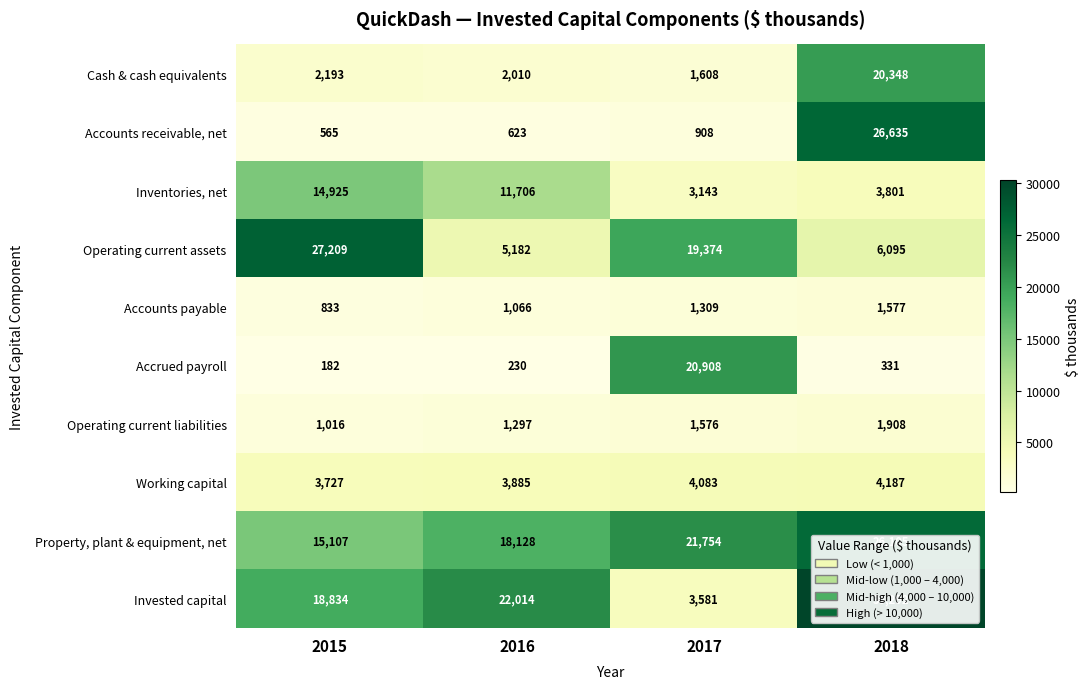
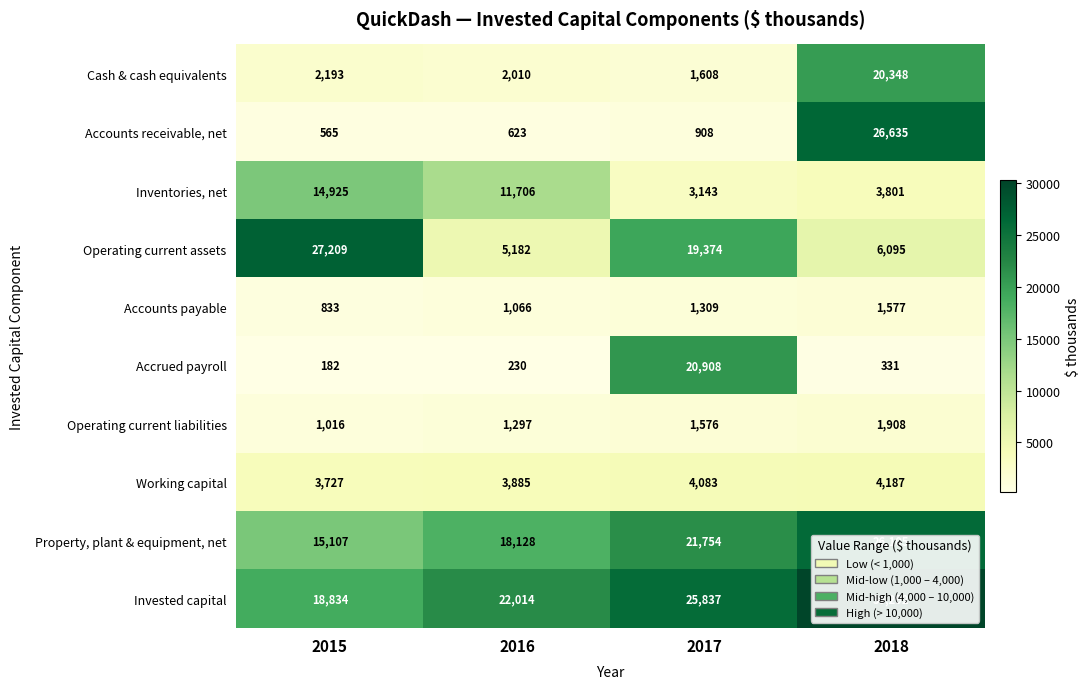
  {
    "Cash & cash equivalents": {
      "2015": "2,193",
      "2016": "2,010",
      "2017": "1,608",
      "2018": "20,348"
    },
    "Accounts receivable, net": {
      "2015": "565",
      "2016": "623",
      "2017": "908",
      "2018": "26,635"
    },
    "Inventories, net": {
      "2015": "14,925",
      "2016": "11,706",
      "2017": "3,143",
      "2018": "3,801"
    },
    "Operating current assets": {
      "2015": "27,209",
      "2016": "5,182",
      "2017": "19,374",
      "2018": "6,095"
    },
    "Accounts payable": {
      "2015": "833",
      "2016": "1,066",
      "2017": "1,309",
      "2018": "1,577"
    },
    "Accrued payroll": {
      "2015": "182",
      "2016": "230",
      "2017": "20,908",
      "2018": "331"
    },
    "Operating current liabilities": {
      "2015": "1,016",
      "2016": "1,297",
      "2017": "1,576",
      "2018": "1,908"
    },
    "Working capital": {
      "2015": "3,727",
      "2016": "3,885",
      "2017": "4,083",
      "2018": "4,187"
    },
    "Property, plant & equipment, net": {
      "2015": "15,107",
      "2016": "18,128",
      "2017": "21,754"
    },
    "Invested capital": {
      "2015": "18,834",
      "2016": "22,014",
-     "2017": "3,581"
+     "2017": "25,837"
    }
  }
